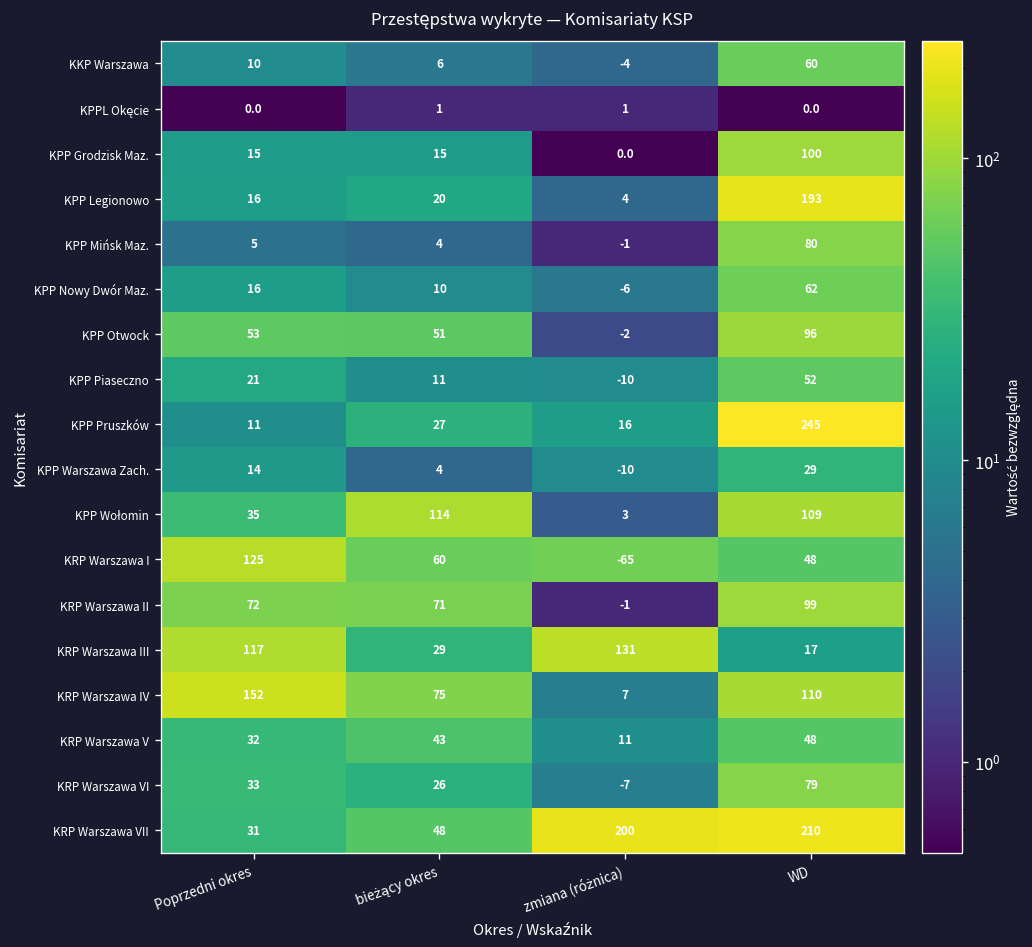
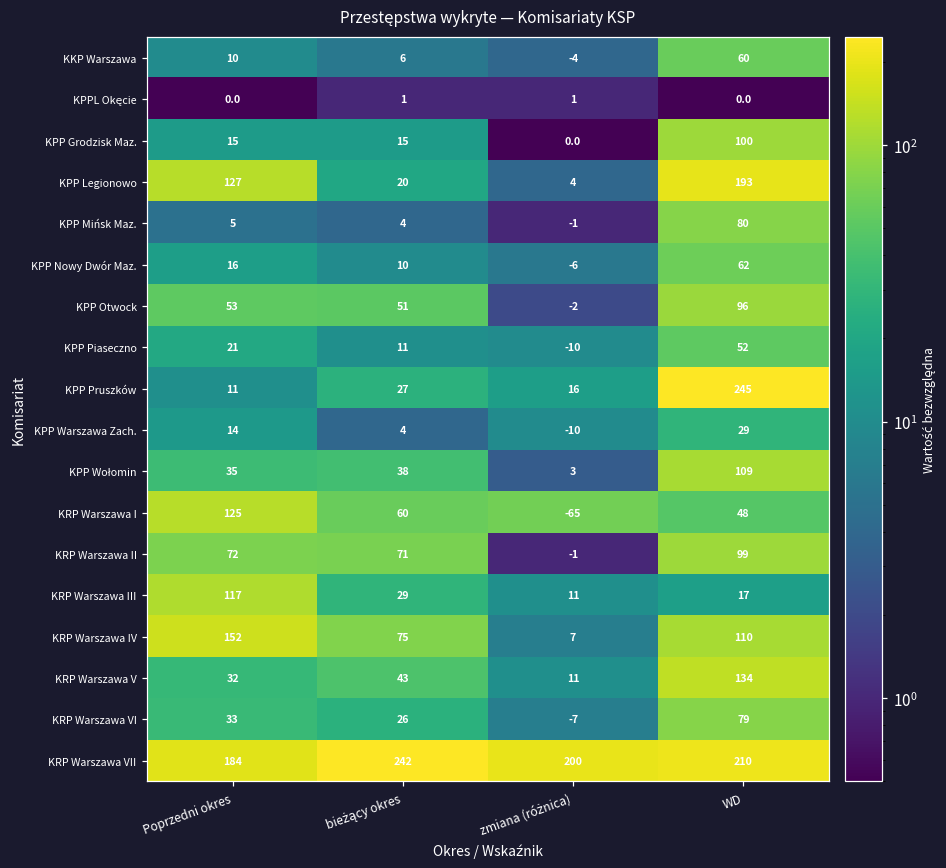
  {
    "KKP Warszawa": {
      "Poprzedni okres": 10,
      "bieżący okres": 6,
      "zmiana (różnica)": -4,
      "WD": 60
    },
    "KPPL Okęcie": {
      "Poprzedni okres": 0.0,
      "bieżący okres": 1,
      "zmiana (różnica)": 1,
      "WD": 0.0
    },
    "KPP Grodzisk Maz.": {
      "Poprzedni okres": 15,
      "bieżący okres": 15,
      "zmiana (różnica)": 0.0,
      "WD": 100
    },
    "KPP Legionowo": {
-     "Poprzedni okres": 16,
+     "Poprzedni okres": 127,
      "bieżący okres": 20,
      "zmiana (różnica)": 4,
      "WD": 193
    },
    "KPP Mińsk Maz.": {
      "Poprzedni okres": 5,
      "bieżący okres": 4,
      "zmiana (różnica)": -1,
      "WD": 80
    },
    "KPP Nowy Dwór Maz.": {
      "Poprzedni okres": 16,
      "bieżący okres": 10,
      "zmiana (różnica)": -6,
      "WD": 62
    },
    "KPP Otwock": {
      "Poprzedni okres": 53,
      "bieżący okres": 51,
      "zmiana (różnica)": -2,
      "WD": 96
    },
    "KPP Piaseczno": {
      "Poprzedni okres": 21,
      "bieżący okres": 11,
      "zmiana (różnica)": -10,
      "WD": 52
    },
    "KPP Pruszków": {
      "Poprzedni okres": 11,
      "bieżący okres": 27,
      "zmiana (różnica)": 16,
      "WD": 245
    },
    "KPP Warszawa Zach.": {
      "Poprzedni okres": 14,
      "bieżący okres": 4,
      "zmiana (różnica)": -10,
      "WD": 29
    },
    "KPP Wołomin": {
      "Poprzedni okres": 35,
-     "bieżący okres": 114,
+     "bieżący okres": 38,
      "zmiana (różnica)": 3,
      "WD": 109
    },
    "KRP Warszawa I": {
      "Poprzedni okres": 125,
      "bieżący okres": 60,
      "zmiana (różnica)": -65,
      "WD": 48
    },
    "KRP Warszawa II": {
      "Poprzedni okres": 72,
      "bieżący okres": 71,
      "zmiana (różnica)": -1,
      "WD": 99
    },
    "KRP Warszawa III": {
      "Poprzedni okres": 117,
      "bieżący okres": 29,
-     "zmiana (różnica)": 131,
+     "zmiana (różnica)": 11,
      "WD": 17
    },
    "KRP Warszawa IV": {
      "Poprzedni okres": 152,
      "bieżący okres": 75,
      "zmiana (różnica)": 7,
      "WD": 110
    },
    "KRP Warszawa V": {
      "Poprzedni okres": 32,
      "bieżący okres": 43,
      "zmiana (różnica)": 11,
-     "WD": 48
+     "WD": 134
    },
    "KRP Warszawa VI": {
      "Poprzedni okres": 33,
      "bieżący okres": 26,
      "zmiana (różnica)": -7,
      "WD": 79
    },
    "KRP Warszawa VII": {
-     "Poprzedni okres": 31,
-     "bieżący okres": 48,
+     "Poprzedni okres": 184,
+     "bieżący okres": 242,
      "zmiana (różnica)": 200,
      "WD": 210
    }
  }
